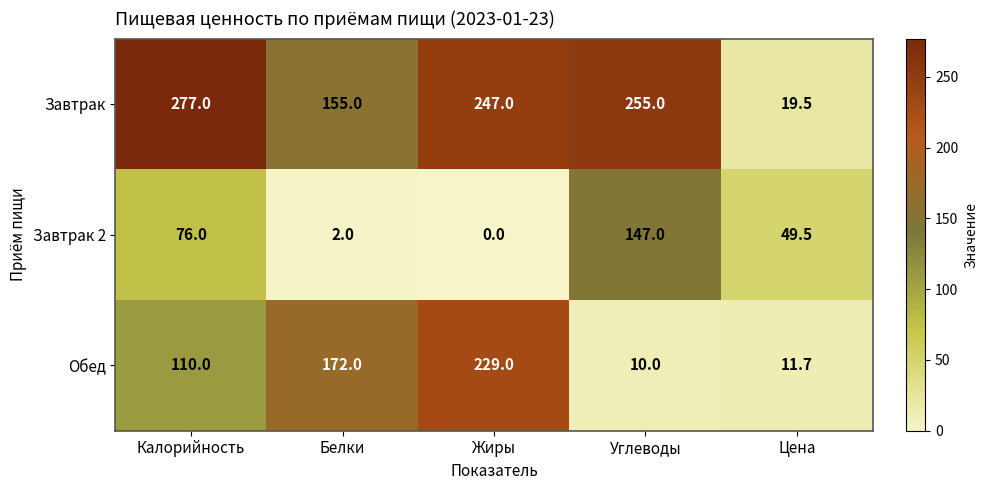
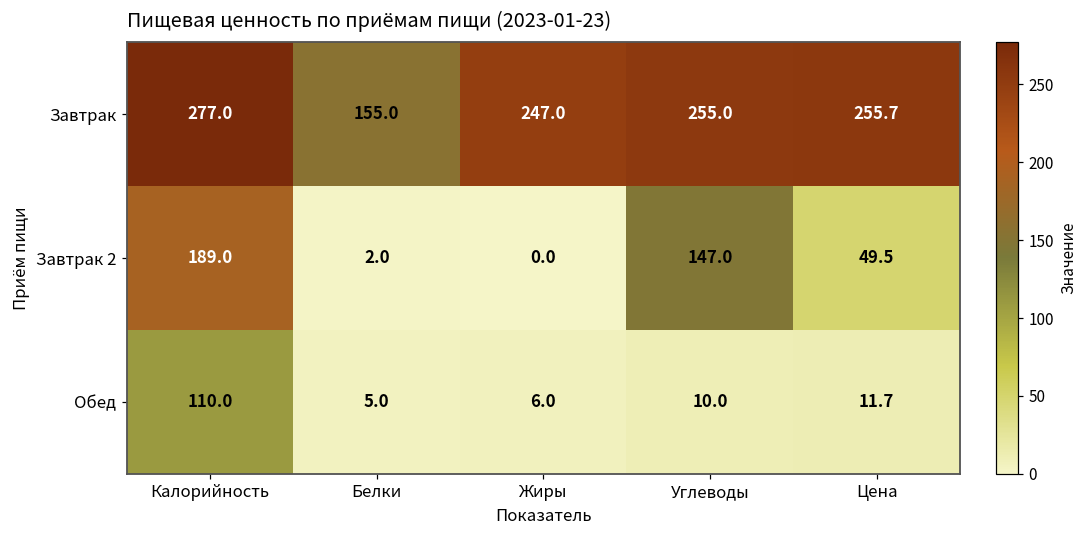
  {
    "Завтрак": {
      "Калорийность": 277.0,
      "Белки": 155.0,
      "Жиры": 247.0,
      "Углеводы": 255.0,
-     "Цена": 19.5
+     "Цена": 255.7
    },
    "Завтрак 2": {
-     "Калорийность": 76.0,
+     "Калорийность": 189.0,
      "Белки": 2.0,
      "Жиры": 0.0,
      "Углеводы": 147.0,
      "Цена": 49.5
    },
    "Обед": {
      "Калорийность": 110.0,
-     "Белки": 172.0,
-     "Жиры": 229.0,
+     "Белки": 5.0,
+     "Жиры": 6.0,
      "Углеводы": 10.0,
      "Цена": 11.7
    }
  }
